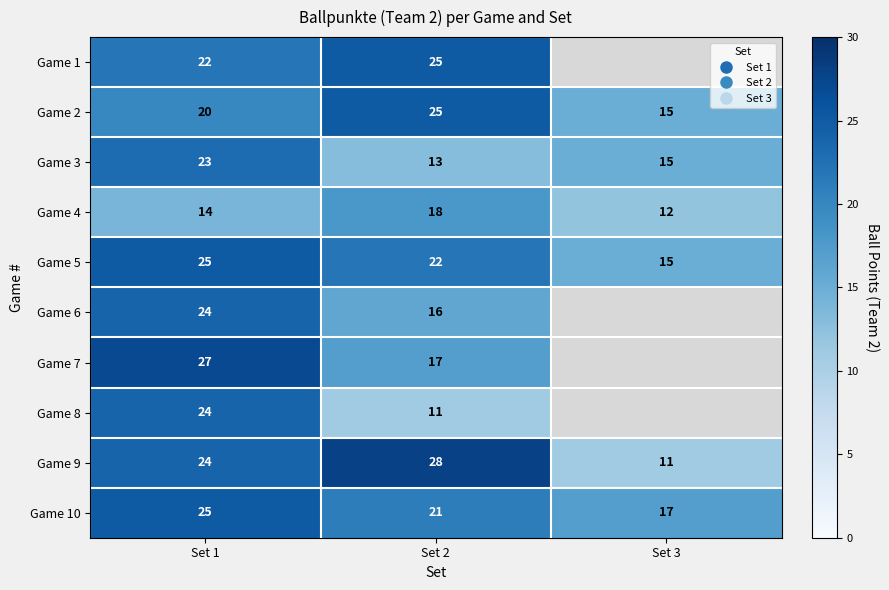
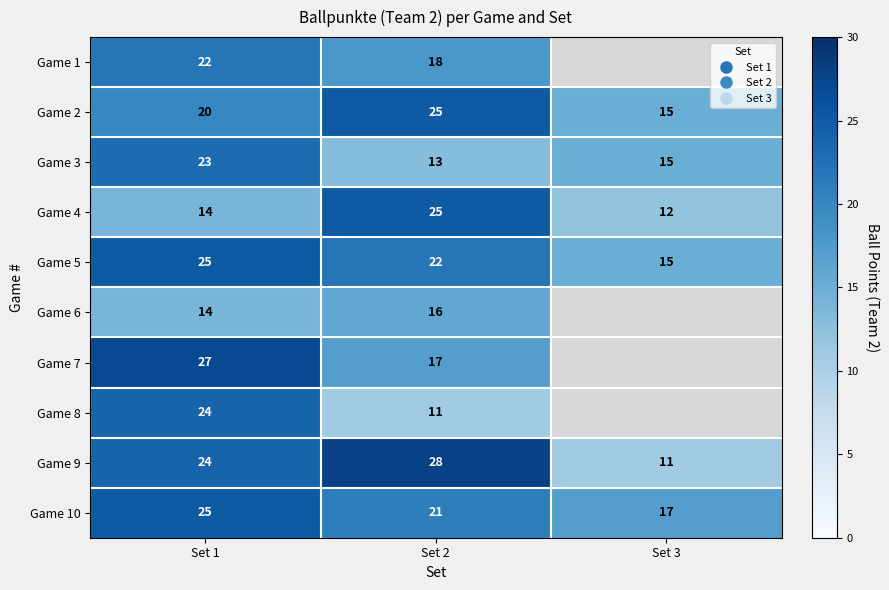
  {
    "Game 1": {
      "Set 1": 22,
-     "Set 2": 25
+     "Set 2": 18
    },
    "Game 2": {
      "Set 1": 20,
      "Set 2": 25,
      "Set 3": 15
    },
    "Game 3": {
      "Set 1": 23,
      "Set 2": 13,
      "Set 3": 15
    },
    "Game 4": {
      "Set 1": 14,
-     "Set 2": 18,
+     "Set 2": 25,
      "Set 3": 12
    },
    "Game 5": {
      "Set 1": 25,
      "Set 2": 22,
      "Set 3": 15
    },
    "Game 6": {
-     "Set 1": 24,
+     "Set 1": 14,
      "Set 2": 16
    },
    "Game 7": {
      "Set 1": 27,
      "Set 2": 17
    },
    "Game 8": {
      "Set 1": 24,
      "Set 2": 11
    },
    "Game 9": {
      "Set 1": 24,
      "Set 2": 28,
      "Set 3": 11
    },
    "Game 10": {
      "Set 1": 25,
      "Set 2": 21,
      "Set 3": 17
    }
  }
